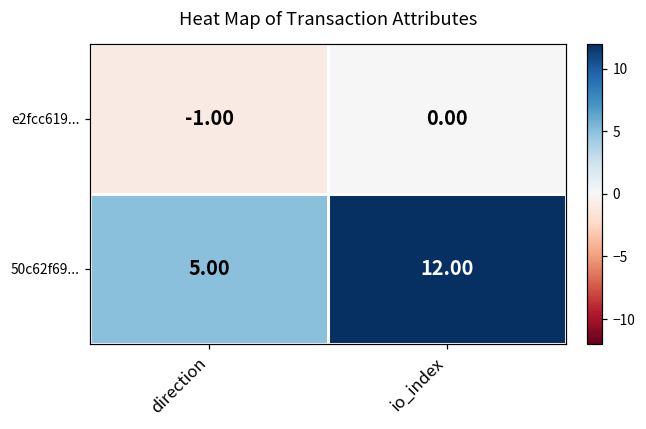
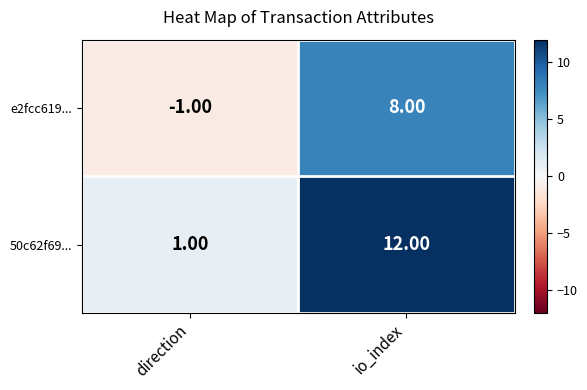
  {
    "e2fcc619...": {
      "direction": -1.00,
-     "io_index": 0.00
+     "io_index": 8.00
    },
    "50c62f69...": {
-     "direction": 5.00,
+     "direction": 1.00,
      "io_index": 12.00
    }
  }
